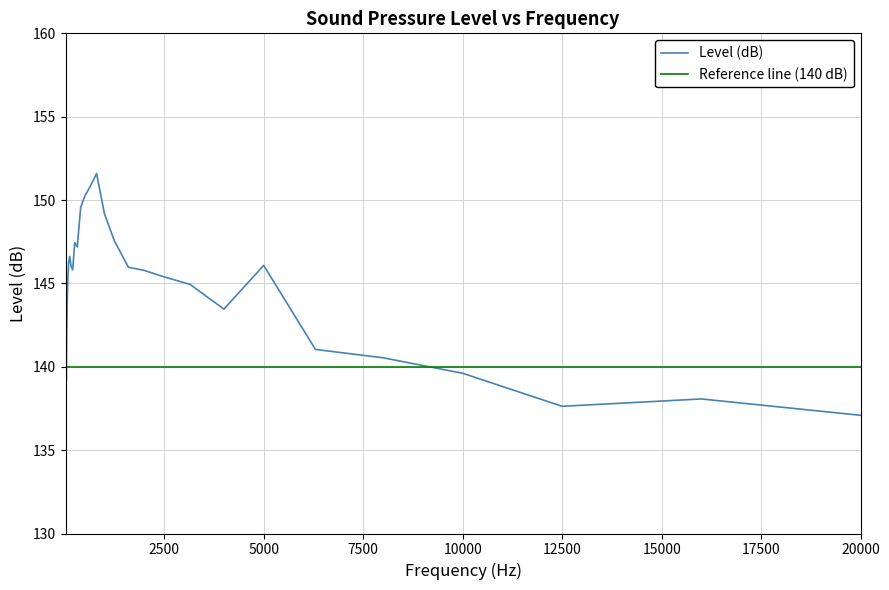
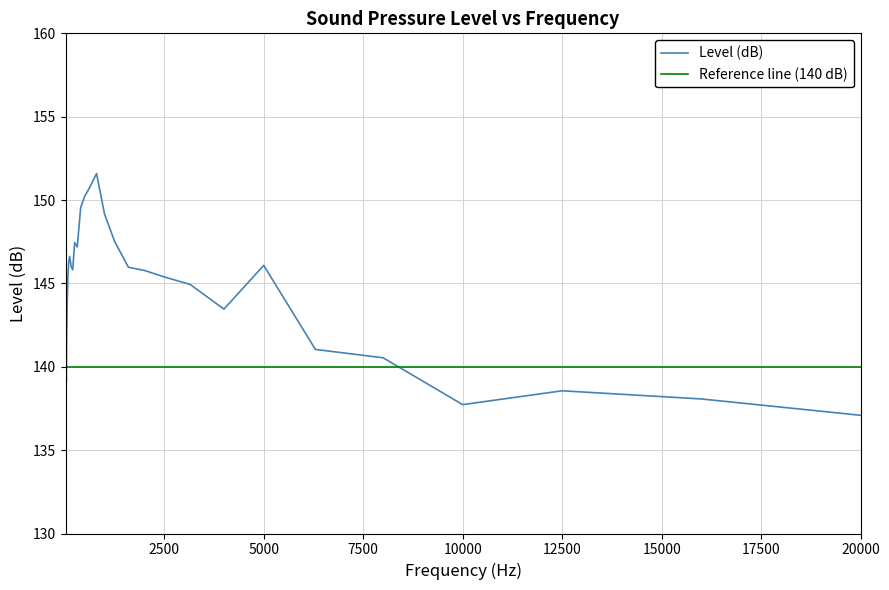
  {
    "2500": 145.4,
    "5000": 146.1,
-   "10000": 139.6,
-   "12500": 137.6,
+   "10000": 137.7,
+   "12500": 138.6,
    "20000": 137.1
  }
